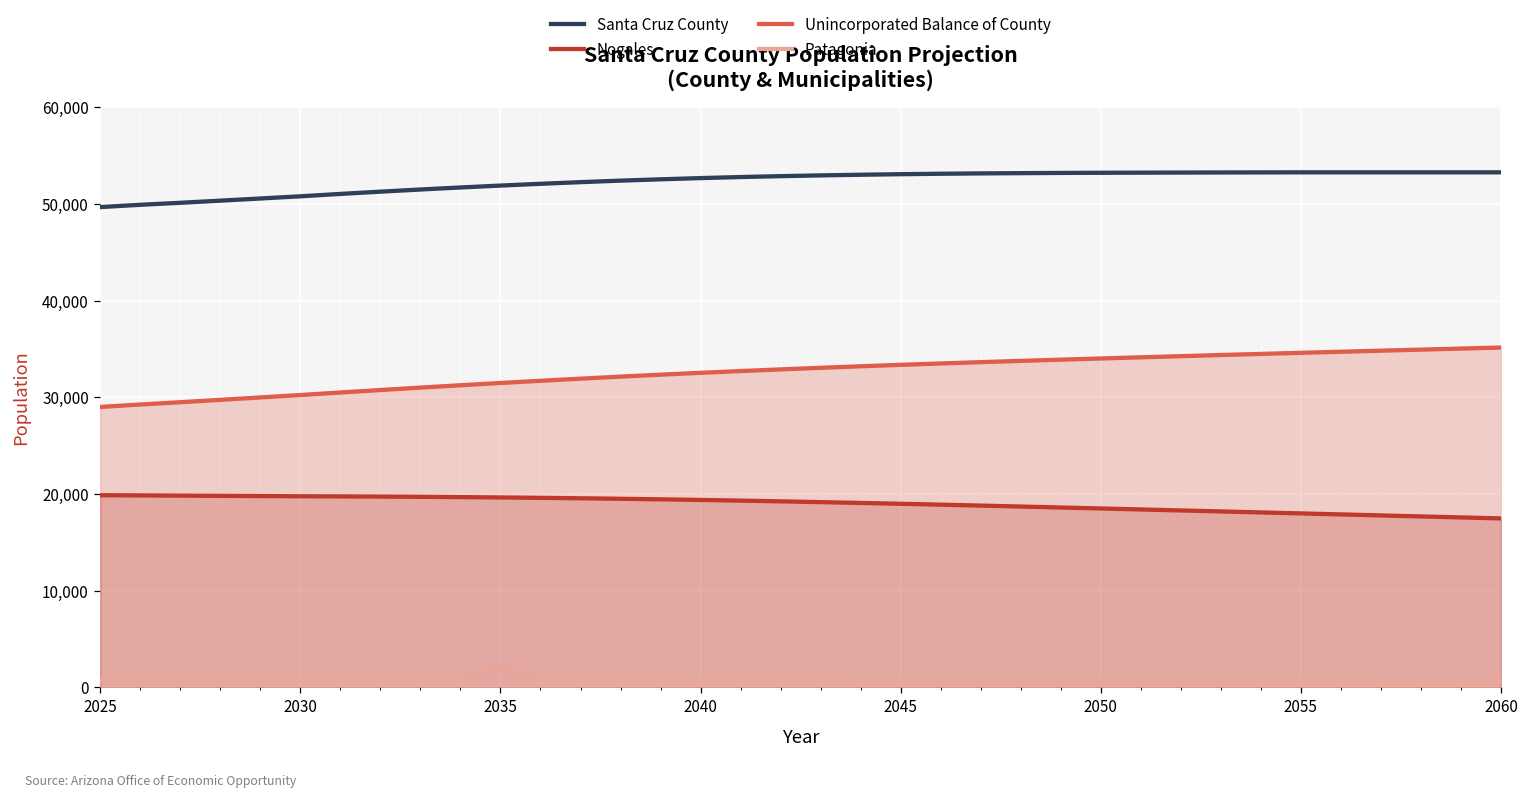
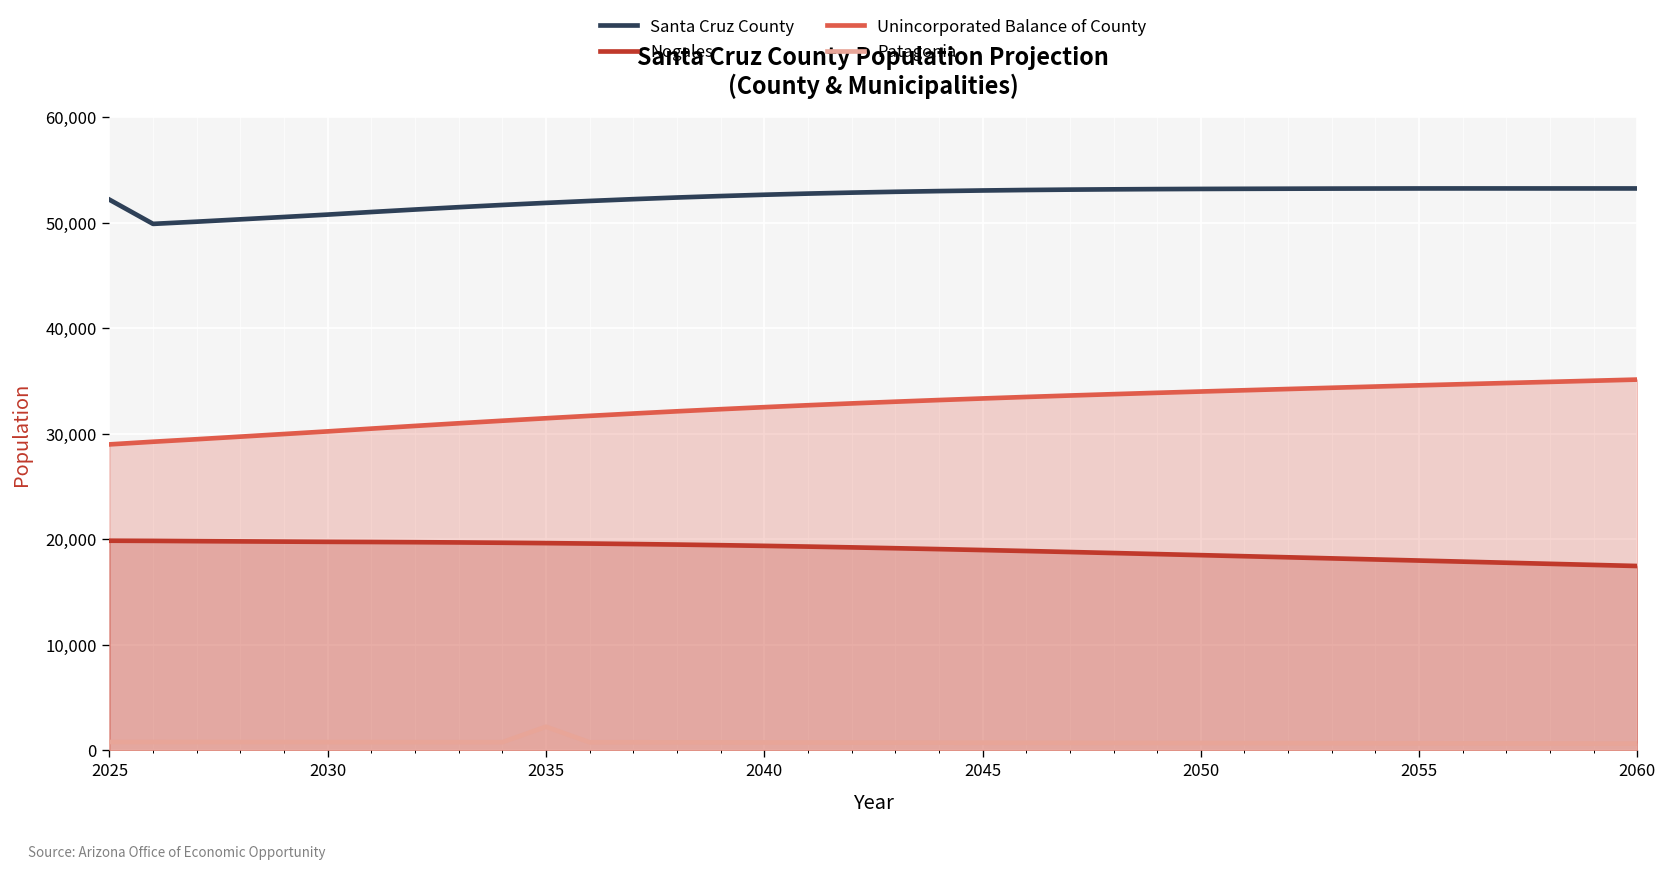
  {
    "Santa Cruz County": {
-     "2025": "50,000",
+     "2025": "52,000",
      "2030": "51,000",
      "2035": "52,000",
      "2040": "53,000",
      "2045": "53,000",
      "2050": "53,000",
      "2055": "53,000",
      "2060": "53,000"
    },
    "Patagonia": {
      "2025": "1,000",
      "2030": "1,000",
      "2035": "2,000",
      "2040": "1,000",
      "2045": "1,000",
      "2050": "1,000",
      "2055": "1,000",
      "2060": "1,000"
    }
  }
